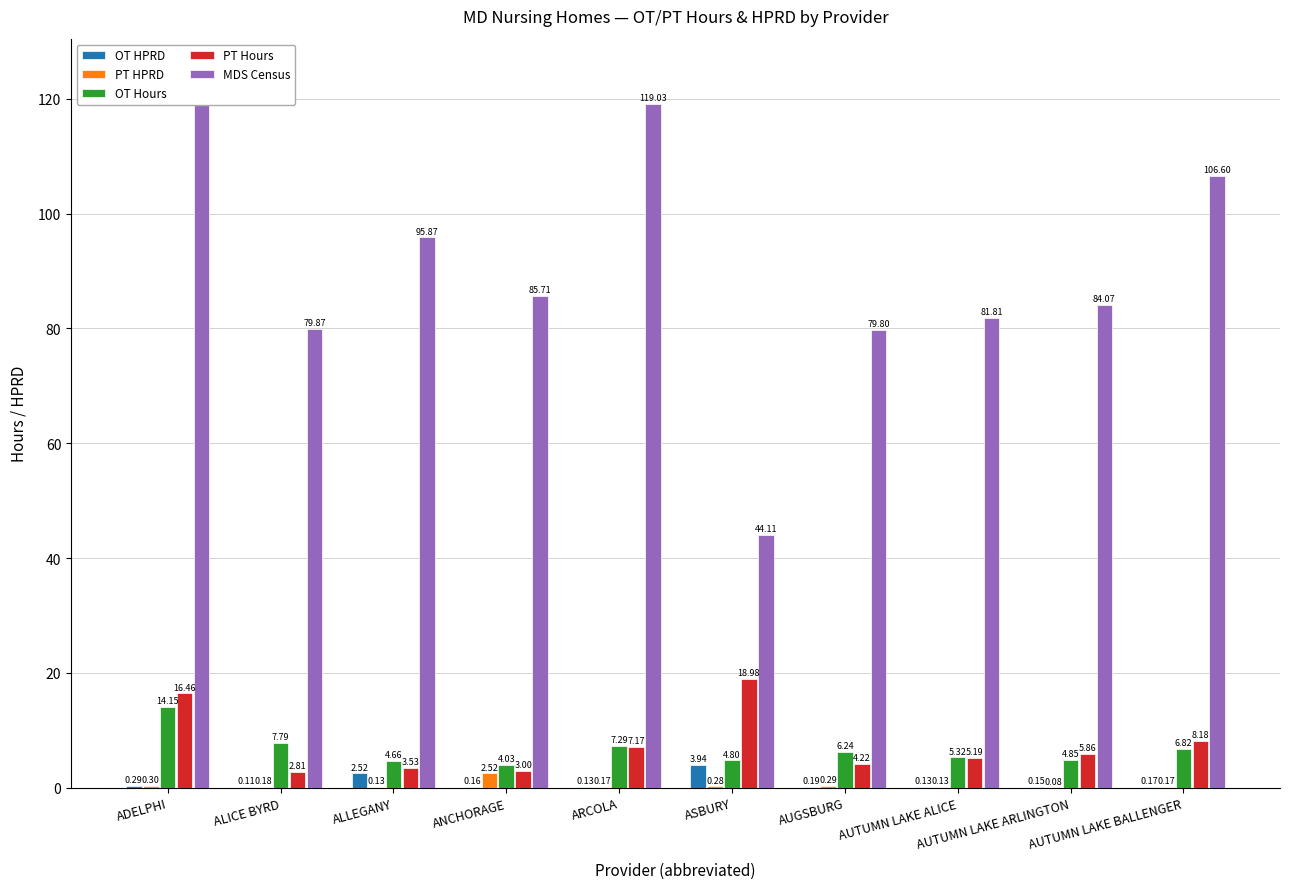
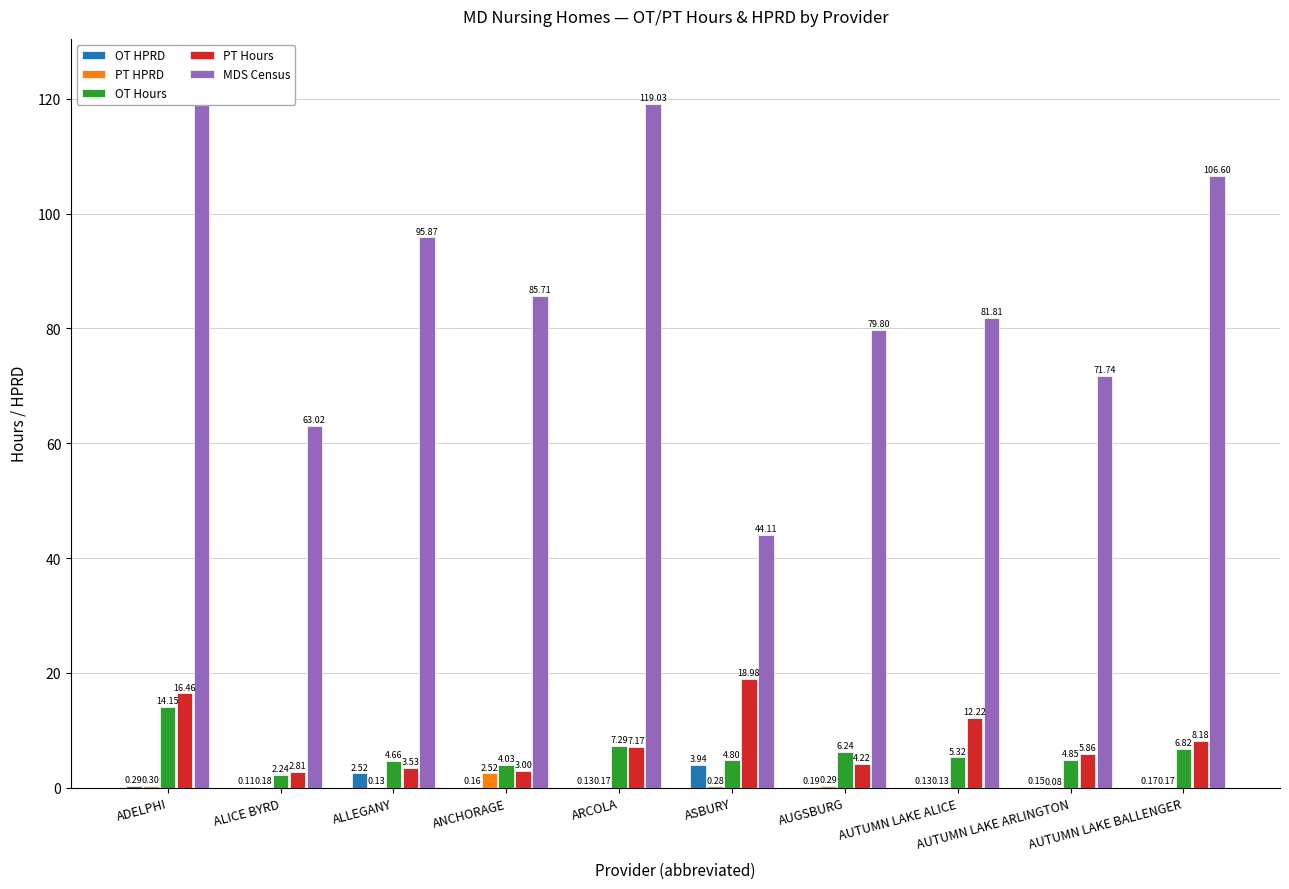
  {
    "OT HPRD": {
      "ADELPHI": 0.29,
      "ALICE BYRD": 0.11,
      "ALLEGANY": 2.52,
      "ANCHORAGE": 0.16,
      "ARCOLA": 0.13,
      "ASBURY": 3.94,
      "AUGSBURG": 0.19,
      "AUTUMN LAKE ALICE": 0.13,
      "AUTUMN LAKE ARLINGTON": 0.15,
      "AUTUMN LAKE BALLENGER": 0.17
    },
    "PT HPRD": {
      "ADELPHI": 0.30,
      "ALICE BYRD": 0.18,
      "ALLEGANY": 0.13,
      "ANCHORAGE": 2.52,
      "ARCOLA": 0.17,
      "ASBURY": 0.28,
      "AUGSBURG": 0.29,
      "AUTUMN LAKE ALICE": 0.13,
      "AUTUMN LAKE ARLINGTON": 0.08,
      "AUTUMN LAKE BALLENGER": 0.17
    },
    "OT Hours": {
      "ADELPHI": 14.15,
-     "ALICE BYRD": 7.79,
+     "ALICE BYRD": 2.24,
      "ALLEGANY": 4.66,
      "ANCHORAGE": 4.03,
      "ARCOLA": 7.29,
      "ASBURY": 4.80,
      "AUGSBURG": 6.24,
      "AUTUMN LAKE ALICE": 5.32,
      "AUTUMN LAKE ARLINGTON": 4.85,
      "AUTUMN LAKE BALLENGER": 6.82
    },
    "PT Hours": {
      "ADELPHI": 16.46,
      "ALICE BYRD": 2.81,
      "ALLEGANY": 3.53,
      "ANCHORAGE": 3.00,
      "ARCOLA": 7.17,
      "ASBURY": 18.98,
      "AUGSBURG": 4.22,
-     "AUTUMN LAKE ALICE": 5.19,
+     "AUTUMN LAKE ALICE": 12.22,
      "AUTUMN LAKE ARLINGTON": 5.86,
      "AUTUMN LAKE BALLENGER": 8.18
    },
    "MDS Census": {
-     "ALICE BYRD": 79.87,
+     "ALICE BYRD": 63.02,
      "ALLEGANY": 95.87,
      "ANCHORAGE": 85.71,
      "ARCOLA": 119.03,
      "ASBURY": 44.11,
      "AUGSBURG": 79.80,
      "AUTUMN LAKE ALICE": 81.81,
-     "AUTUMN LAKE ARLINGTON": 84.07,
+     "AUTUMN LAKE ARLINGTON": 71.74,
      "AUTUMN LAKE BALLENGER": 106.60
    }
  }
